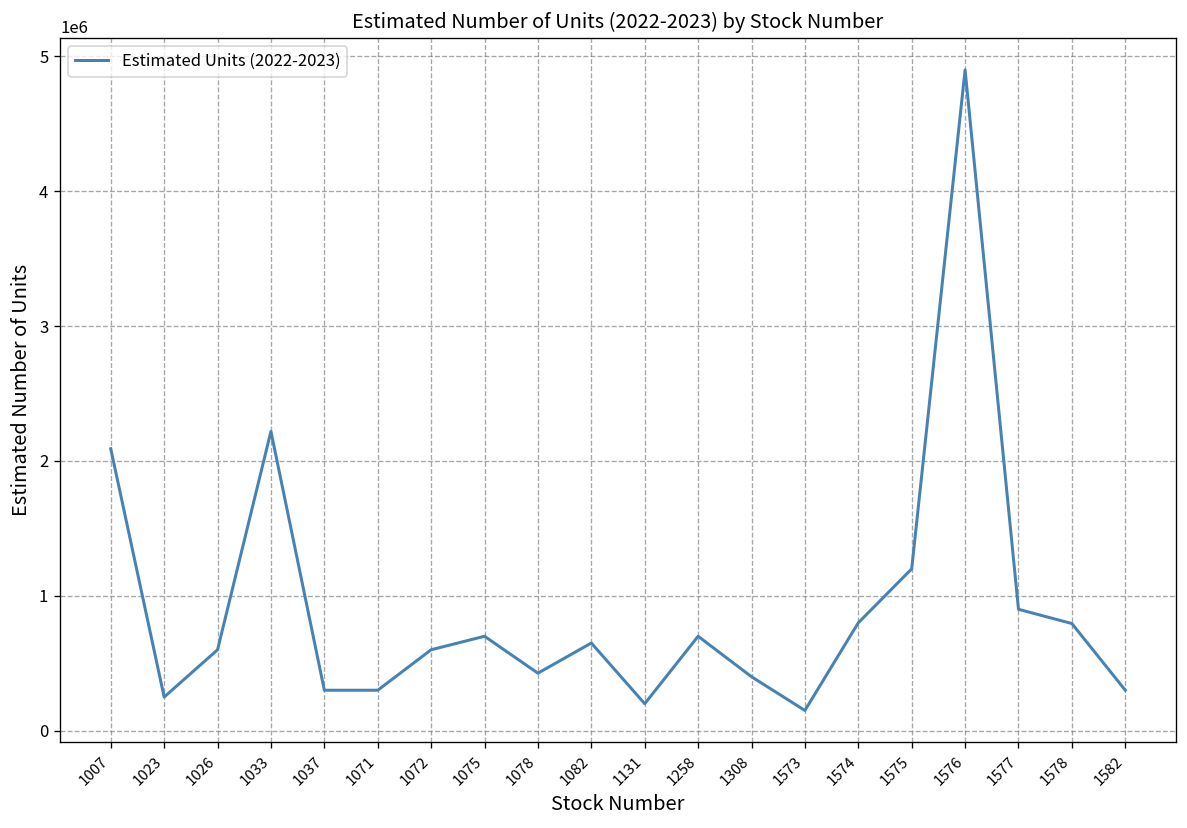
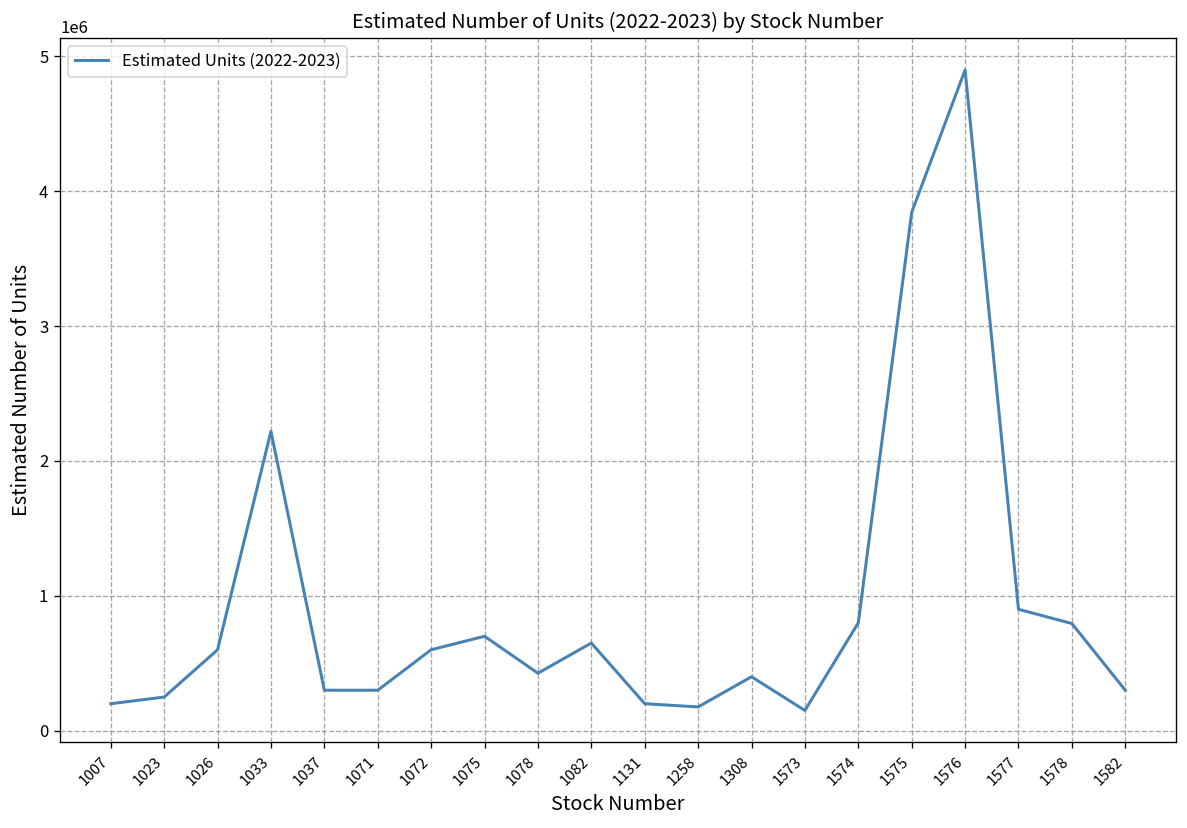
  {
-   "1007": 2090000,
+   "1007": 200000,
    "1023": 250000,
    "1026": 600000,
    "1033": 2220000,
    "1037": 300000,
    "1071": 300000,
    "1072": 600000,
    "1075": 700000,
    "1078": 430000,
    "1082": 650000,
    "1131": 200000,
-   "1258": 700000,
+   "1258": 180000,
    "1308": 400000,
    "1573": 150000,
    "1574": 800000,
-   "1575": 1200000,
+   "1575": 3840000,
    "1576": 4900000,
    "1577": 900000,
    "1578": 790000,
    "1582": 300000
  }
